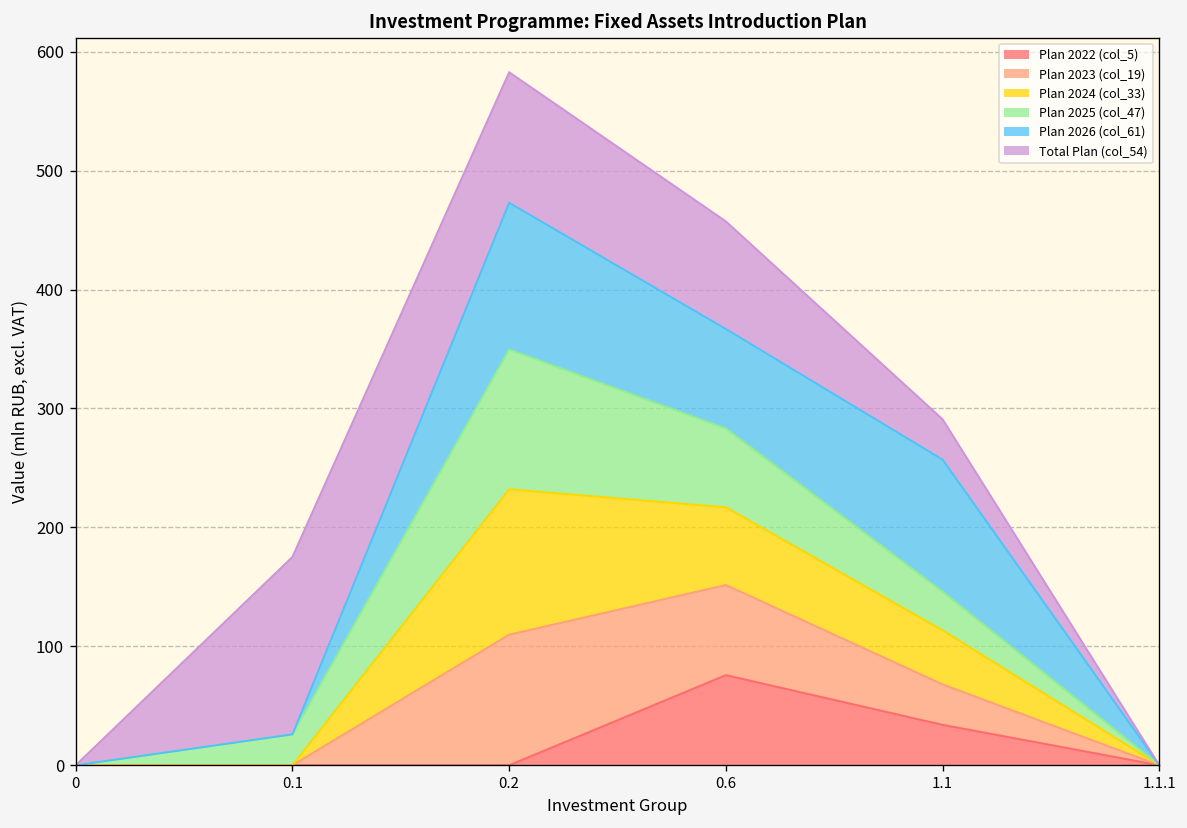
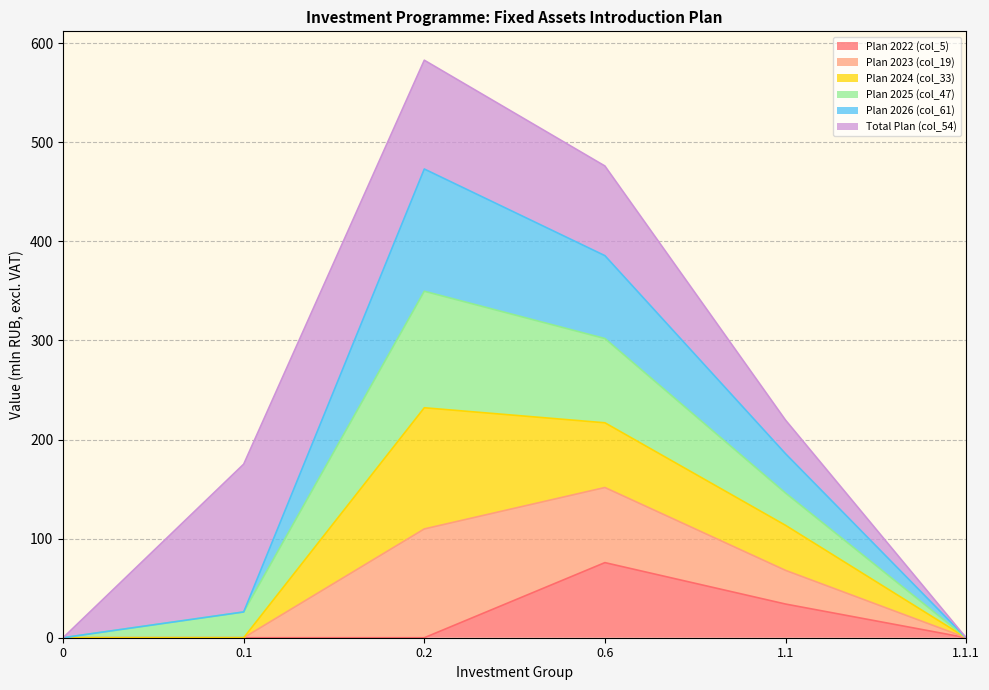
  {
    "Plan 2024 (col_33)": {
      "0.2": 120,
      "0.6": 70,
      "1.1": 50
    },
    "Plan 2025 (col_47)": {
      "0.2": 120,
-     "0.6": 70,
+     "0.6": 90,
      "1.1": 30
    },
    "Plan 2026 (col_61)": {
      "0.2": 120,
      "0.6": 80,
-     "1.1": 110
+     "1.1": 40
    },
    "Total Plan (col_54)": {
      "0.1": 150,
      "0.2": 110,
      "0.6": 90,
      "1.1": 30
    }
  }
